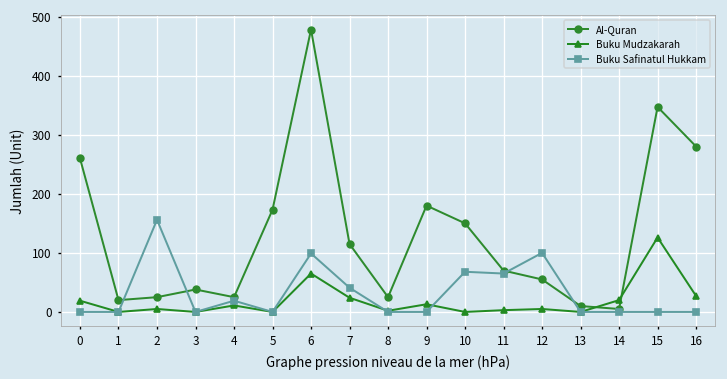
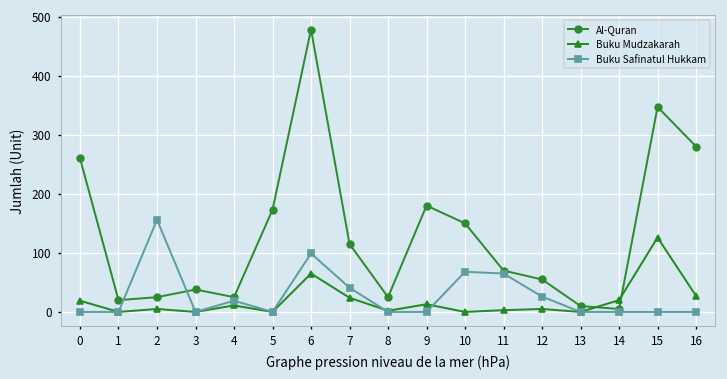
  {
    "Buku Safinatul Hukkam": {
      "0": 0,
      "2": 160,
      "4": 20,
      "6": 100,
      "7": 40,
      "9": 0,
      "10": 70,
-     "12": 100,
+     "12": 30,
      "15": 0,
      "16": 0
    }
  }
